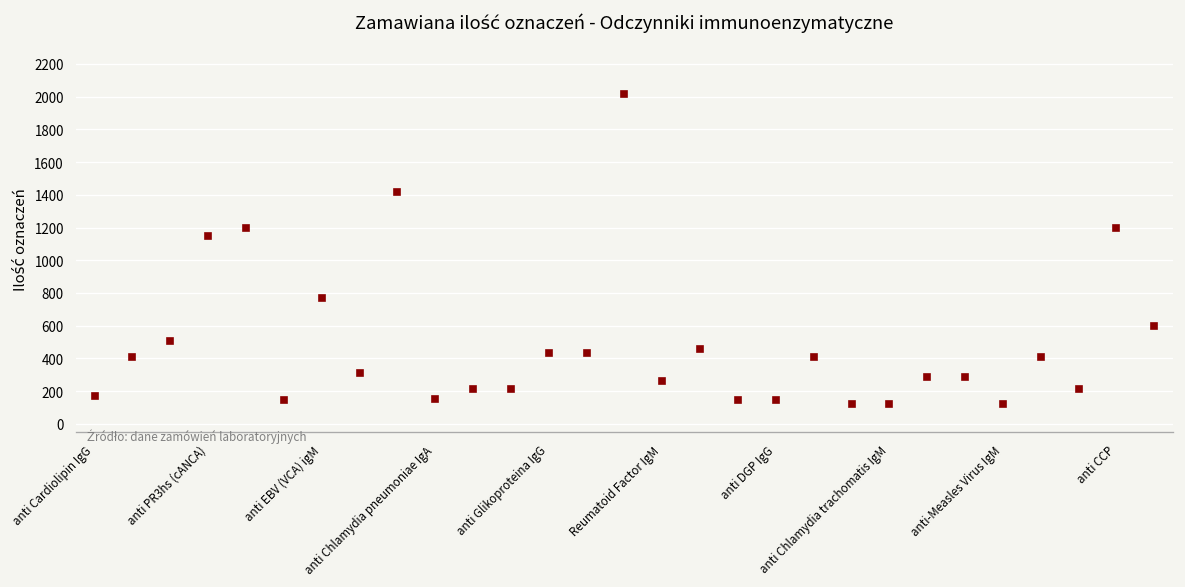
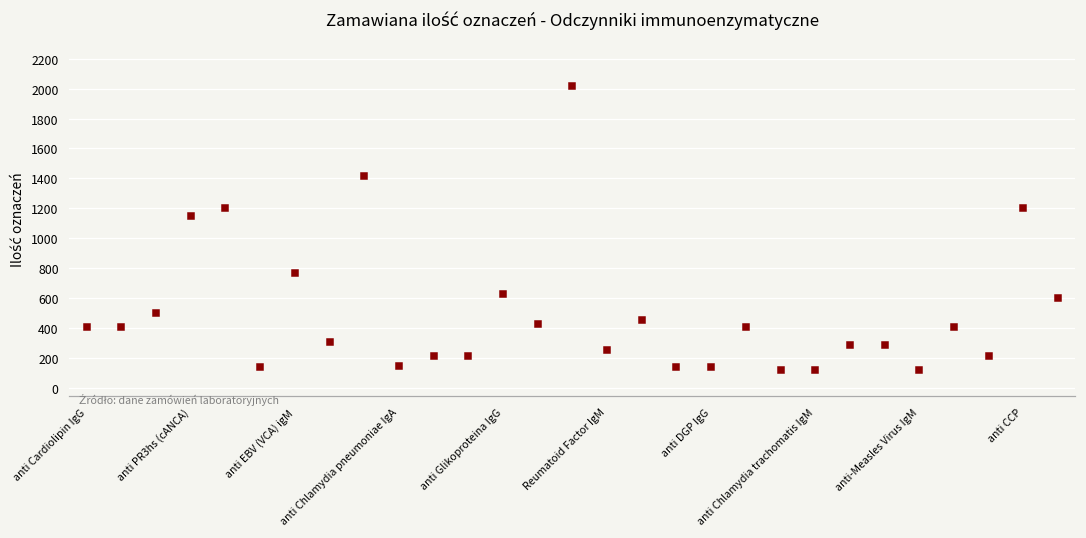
  {
-   "anti Cardiolipin IgG": 170,
+   "anti Cardiolipin IgG": 410,
    "anti PR3hs (cANCA)": 1150,
    "anti EBV (VCA) igM": 770,
    "anti Chlamydia pneumoniae IgA": 150,
-   "anti Glikoproteina IgG": 430,
+   "anti Glikoproteina IgG": 630,
    "Reumatoid Factor IgM": 260,
    "anti DGP IgG": 140,
    "anti Chlamydia trachomatis IgM": 120,
    "anti-Measles Virus IgM": 120,
    "anti CCP": 1200
  }
